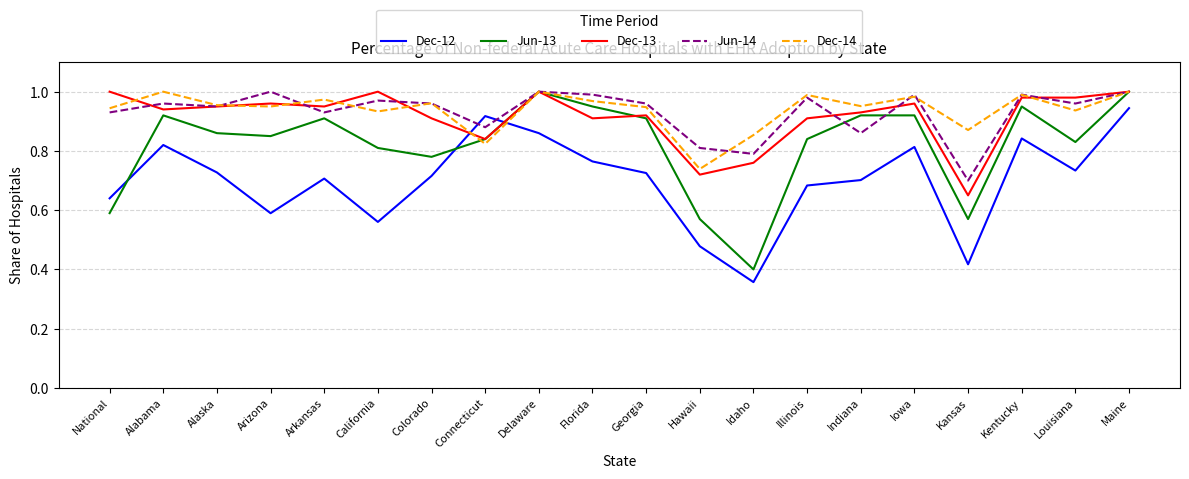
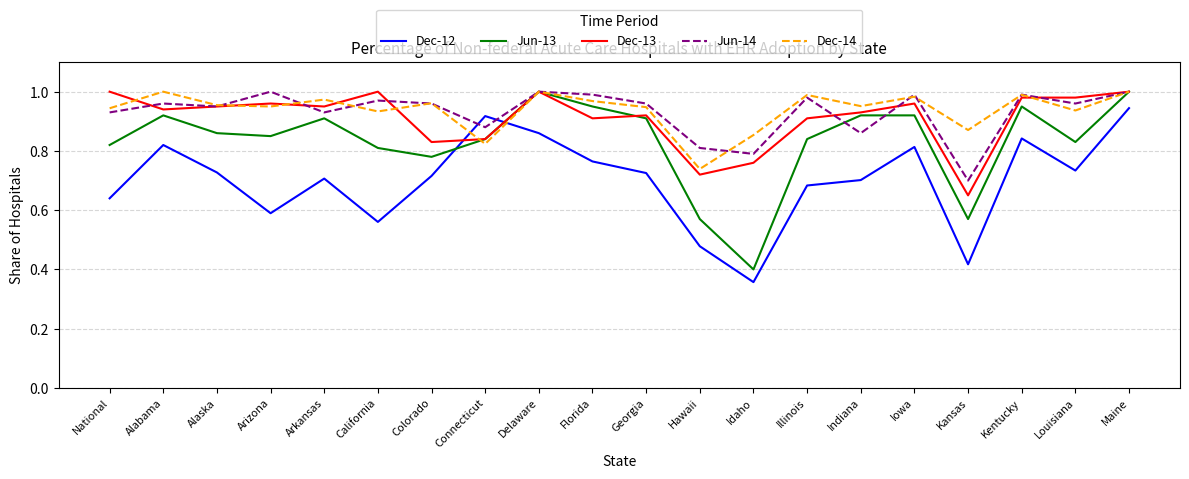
  {
    "Dec-12": {
      "National": 0.64,
      "Alabama": 0.82,
      "Alaska": 0.73,
      "Arizona": 0.59,
      "Arkansas": 0.71,
      "California": 0.56,
      "Colorado": 0.72,
      "Connecticut": 0.92,
      "Delaware": 0.86,
      "Florida": 0.76,
      "Georgia": 0.73,
      "Hawaii": 0.48,
      "Idaho": 0.36,
      "Illinois": 0.68,
      "Indiana": 0.70,
      "Iowa": 0.81,
      "Kansas": 0.42,
      "Kentucky": 0.84,
      "Louisiana": 0.73,
      "Maine": 0.94
    },
    "Jun-13": {
-     "National": 0.59,
+     "National": 0.82,
      "Alabama": 0.92,
      "Alaska": 0.86,
      "Arizona": 0.85,
      "Arkansas": 0.91,
      "California": 0.81,
      "Colorado": 0.78,
      "Florida": 0.95,
      "Georgia": 0.91,
      "Hawaii": 0.57,
      "Idaho": 0.40,
      "Illinois": 0.84,
      "Indiana": 0.92,
      "Iowa": 0.92,
      "Kansas": 0.57,
      "Kentucky": 0.95,
      "Louisiana": 0.83
    },
    "Dec-13": {
      "National": 1.00,
      "Alabama": 0.94,
      "Arizona": 0.96,
      "Arkansas": 0.95,
      "California": 1.00,
-     "Colorado": 0.91,
+     "Colorado": 0.83,
      "Florida": 0.91,
      "Georgia": 0.92,
      "Hawaii": 0.72,
      "Idaho": 0.76,
      "Illinois": 0.91,
      "Indiana": 0.93,
      "Iowa": 0.96,
      "Kansas": 0.65,
      "Kentucky": 0.98,
      "Louisiana": 0.98
    },
    "Jun-14": {
      "National": 0.93,
      "Alabama": 0.96,
      "Arizona": 1.00,
      "Arkansas": 0.93,
      "California": 0.97,
      "Connecticut": 0.88,
      "Florida": 0.99,
      "Georgia": 0.96,
      "Hawaii": 0.81,
      "Idaho": 0.79,
      "Illinois": 0.98,
      "Indiana": 0.86,
      "Kansas": 0.70,
      "Louisiana": 0.96
    },
    "Dec-14": {
      "National": 0.94,
      "Alabama": 1.00,
      "Arizona": 0.95,
      "Arkansas": 0.97,
      "California": 0.93,
      "Connecticut": 0.82,
      "Florida": 0.97,
      "Georgia": 0.95,
      "Hawaii": 0.74,
      "Idaho": 0.85,
      "Illinois": 0.99,
      "Indiana": 0.95,
      "Kansas": 0.87,
      "Louisiana": 0.94
    }
  }
